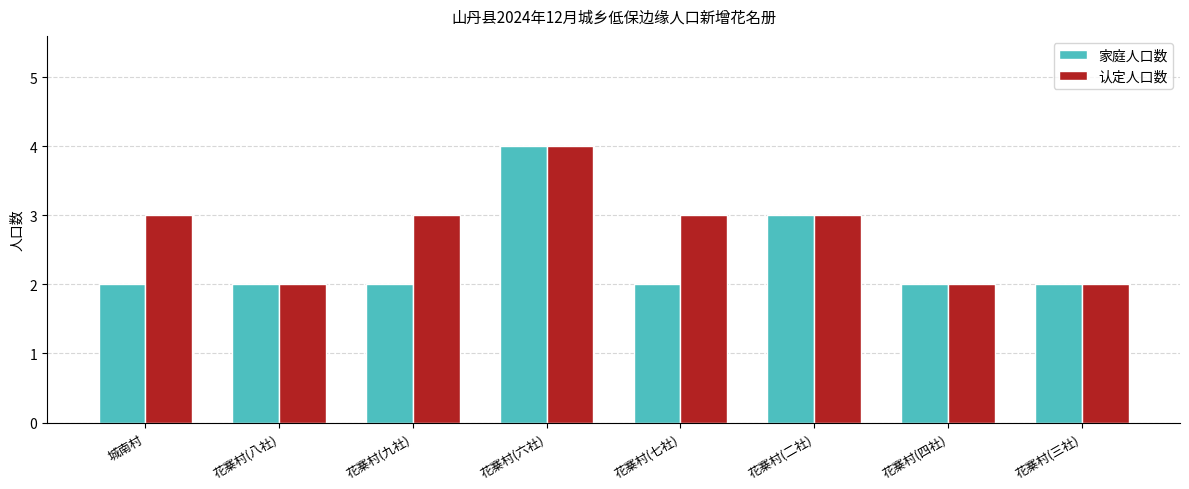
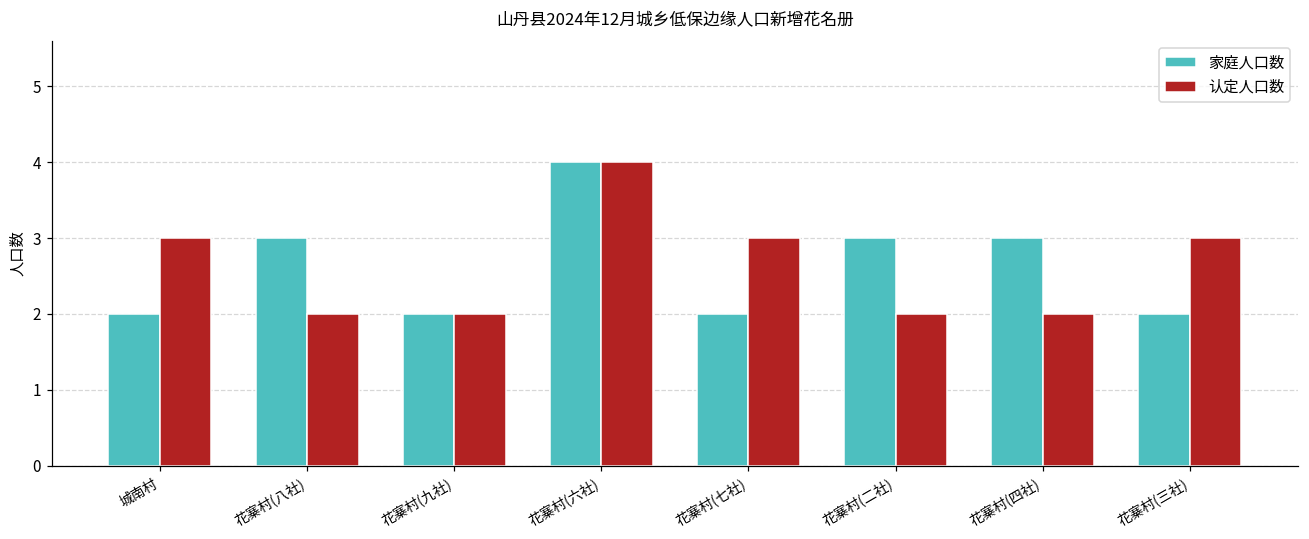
  {
    "家庭人口数": {
      "城南村": 2,
-     "花寨村(八社)": 2,
+     "花寨村(八社)": 3,
      "花寨村(九社)": 2,
      "花寨村(六社)": 4,
      "花寨村(七社)": 2,
      "花寨村(二社)": 3,
-     "花寨村(四社)": 2,
+     "花寨村(四社)": 3,
      "花寨村(三社)": 2
    },
    "认定人口数": {
      "城南村": 3,
      "花寨村(八社)": 2,
-     "花寨村(九社)": 3,
+     "花寨村(九社)": 2,
      "花寨村(六社)": 4,
      "花寨村(七社)": 3,
-     "花寨村(二社)": 3,
+     "花寨村(二社)": 2,
      "花寨村(四社)": 2,
-     "花寨村(三社)": 2
+     "花寨村(三社)": 3
    }
  }
